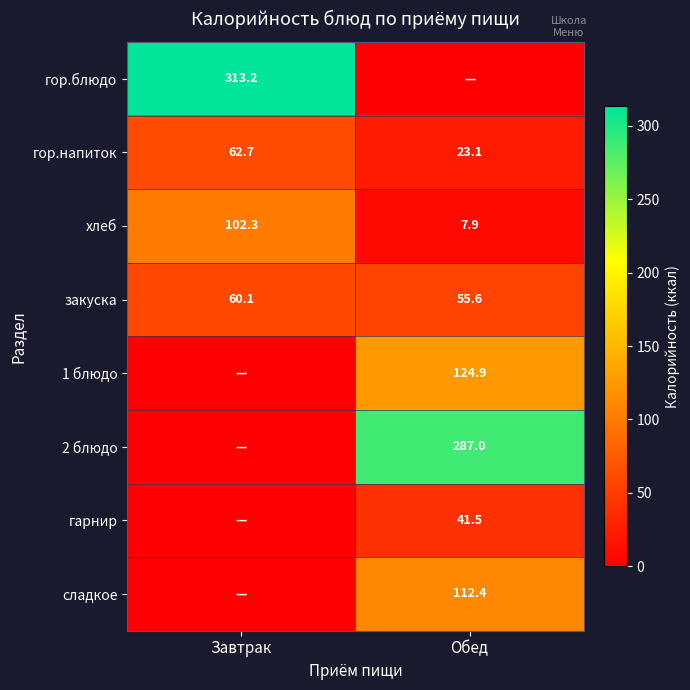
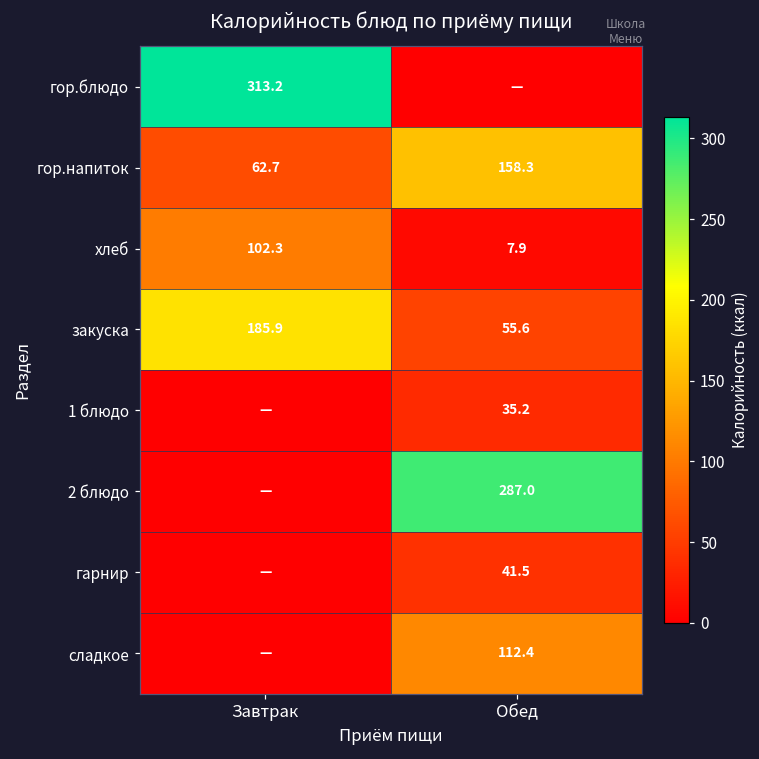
  {
    "гор.блюдо": {
      "Завтрак": 313.2
    },
    "гор.напиток": {
      "Завтрак": 62.7,
-     "Обед": 23.1
+     "Обед": 158.3
    },
    "хлеб": {
      "Завтрак": 102.3,
      "Обед": 7.9
    },
    "закуска": {
-     "Завтрак": 60.1,
+     "Завтрак": 185.9,
      "Обед": 55.6
    },
    "1 блюдо": {
-     "Обед": 124.9
+     "Обед": 35.2
    },
    "2 блюдо": {
      "Обед": 287.0
    },
    "гарнир": {
      "Обед": 41.5
    },
    "сладкое": {
      "Обед": 112.4
    }
  }
